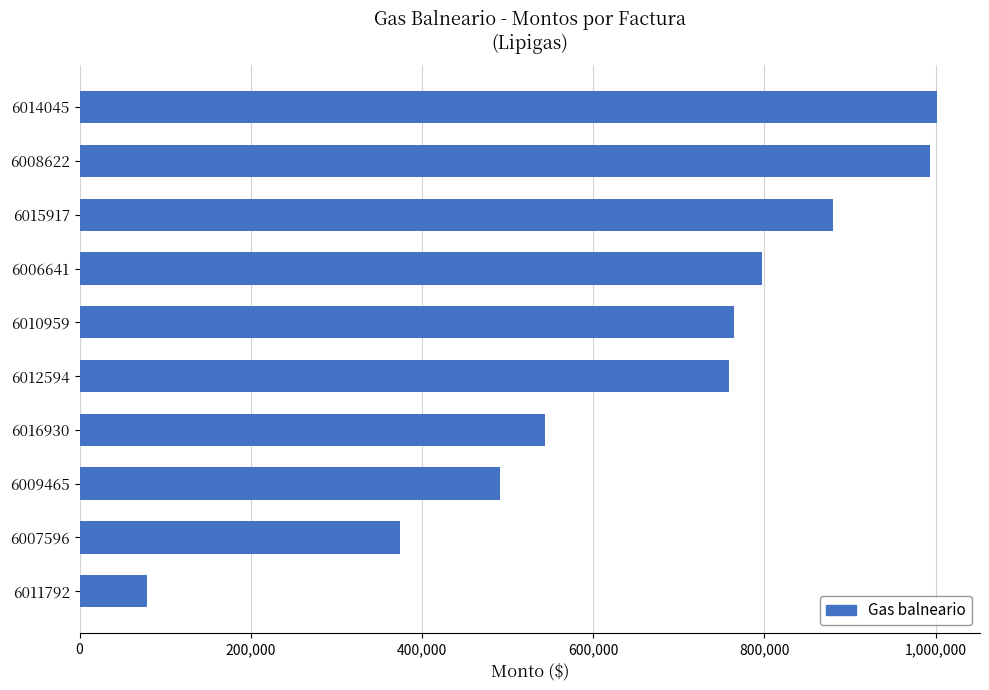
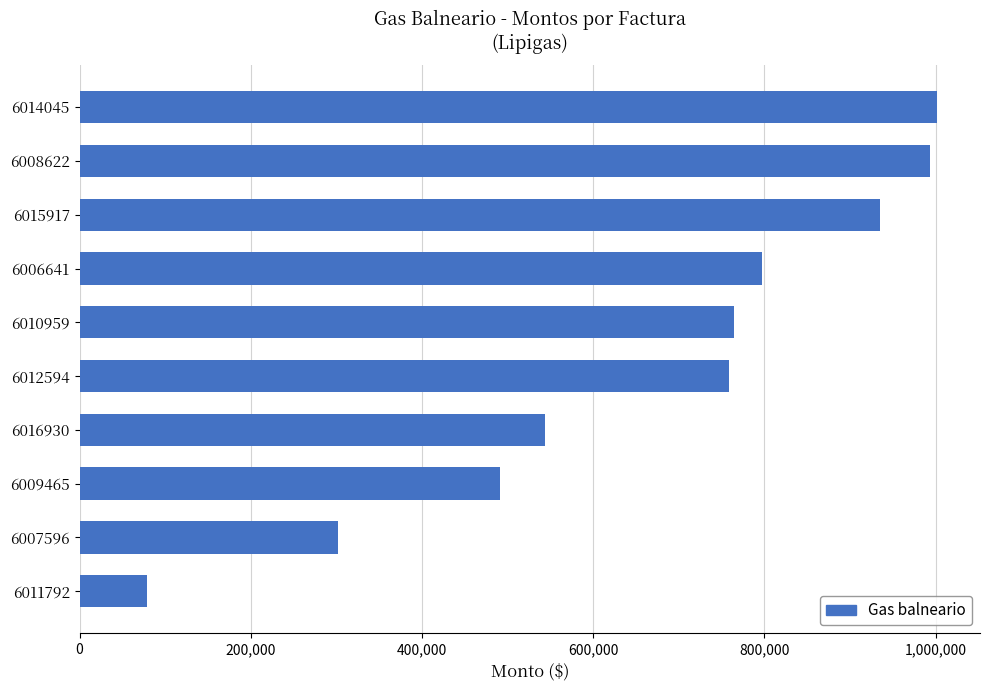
  {
    "6014045": "1,000,000",
    "6008622": "990,000",
-   "6015917": "880,000",
+   "6015917": "930,000",
    "6006641": "800,000",
    "6010959": "760,000",
    "6012594": "760,000",
    "6016930": "540,000",
    "6009465": "490,000",
-   "6007596": "370,000",
+   "6007596": "300,000",
    "6011792": "80,000"
  }
